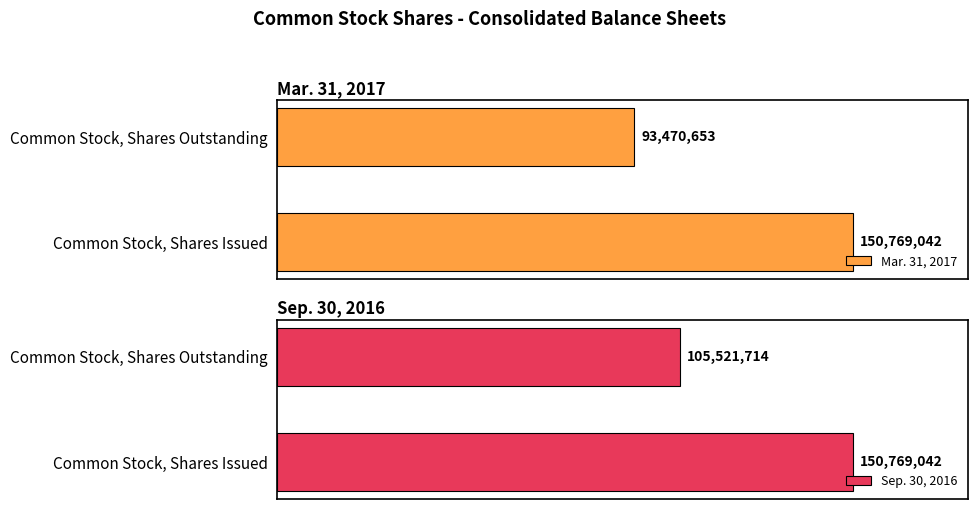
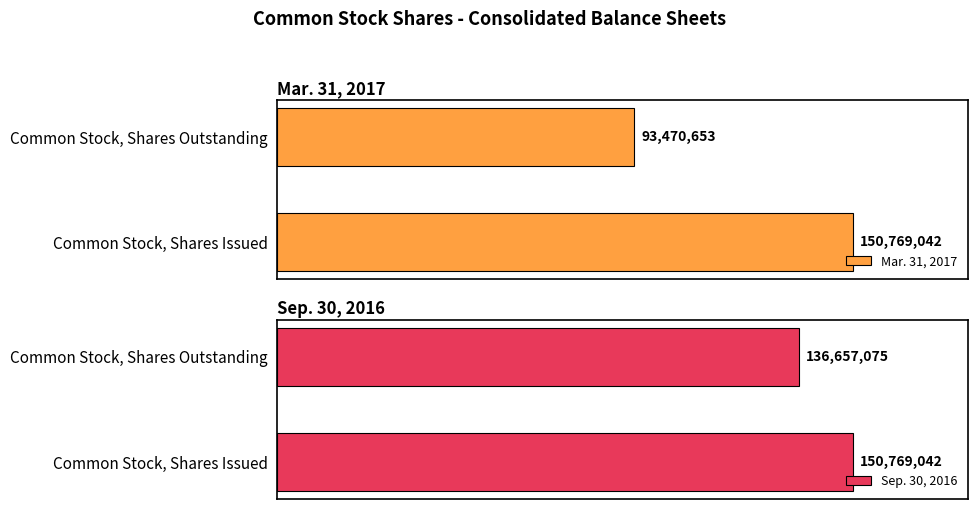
  {
    "Mar. 31, 2017": {
      "Common Stock, Shares Outstanding": "93,470,653",
      "Common Stock, Shares Issued": "150,769,042"
    },
    "Sep. 30, 2016": {
-     "Common Stock, Shares Outstanding": "105,521,714",
+     "Common Stock, Shares Outstanding": "136,657,075",
      "Common Stock, Shares Issued": "150,769,042"
    }
  }
